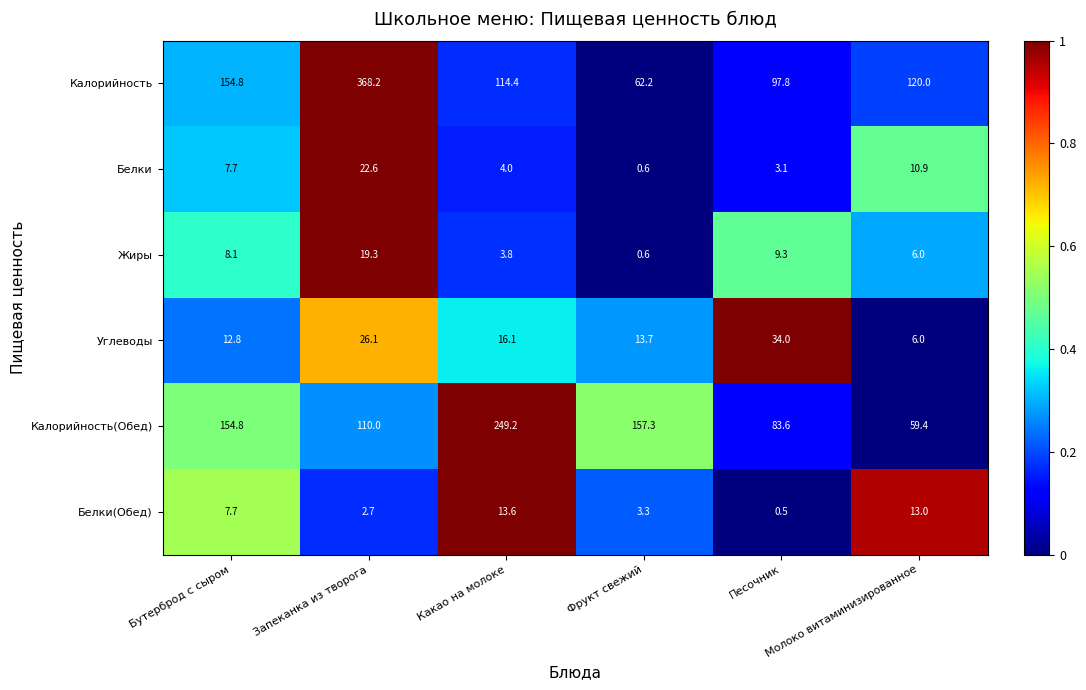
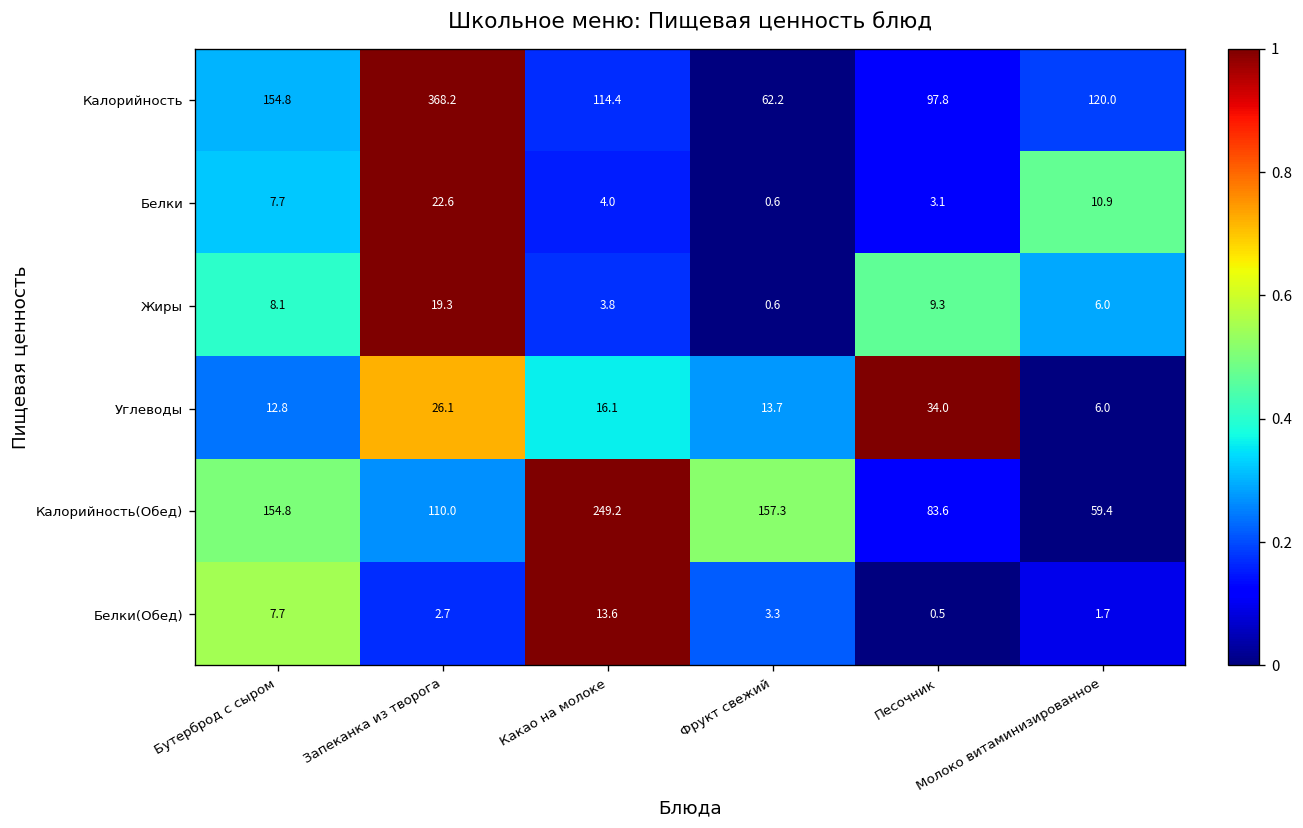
  {
    "Калорийность": {
      "Бутерброд с сыром": 154.8,
      "Запеканка из творога": 368.2,
      "Какао на молоке": 114.4,
      "Фрукт свежий": 62.2,
      "Песочник": 97.8,
      "Молоко витаминизированное": 120.0
    },
    "Белки": {
      "Бутерброд с сыром": 7.7,
      "Запеканка из творога": 22.6,
      "Какао на молоке": 4.0,
      "Фрукт свежий": 0.6,
      "Песочник": 3.1,
      "Молоко витаминизированное": 10.9
    },
    "Жиры": {
      "Бутерброд с сыром": 8.1,
      "Запеканка из творога": 19.3,
      "Какао на молоке": 3.8,
      "Фрукт свежий": 0.6,
      "Песочник": 9.3,
      "Молоко витаминизированное": 6.0
    },
    "Углеводы": {
      "Бутерброд с сыром": 12.8,
      "Запеканка из творога": 26.1,
      "Какао на молоке": 16.1,
      "Фрукт свежий": 13.7,
      "Песочник": 34.0,
      "Молоко витаминизированное": 6.0
    },
    "Калорийность(Обед)": {
      "Бутерброд с сыром": 154.8,
      "Запеканка из творога": 110.0,
      "Какао на молоке": 249.2,
      "Фрукт свежий": 157.3,
      "Песочник": 83.6,
      "Молоко витаминизированное": 59.4
    },
    "Белки(Обед)": {
      "Бутерброд с сыром": 7.7,
      "Запеканка из творога": 2.7,
      "Какао на молоке": 13.6,
      "Фрукт свежий": 3.3,
      "Песочник": 0.5,
-     "Молоко витаминизированное": 13.0
+     "Молоко витаминизированное": 1.7
    }
  }
